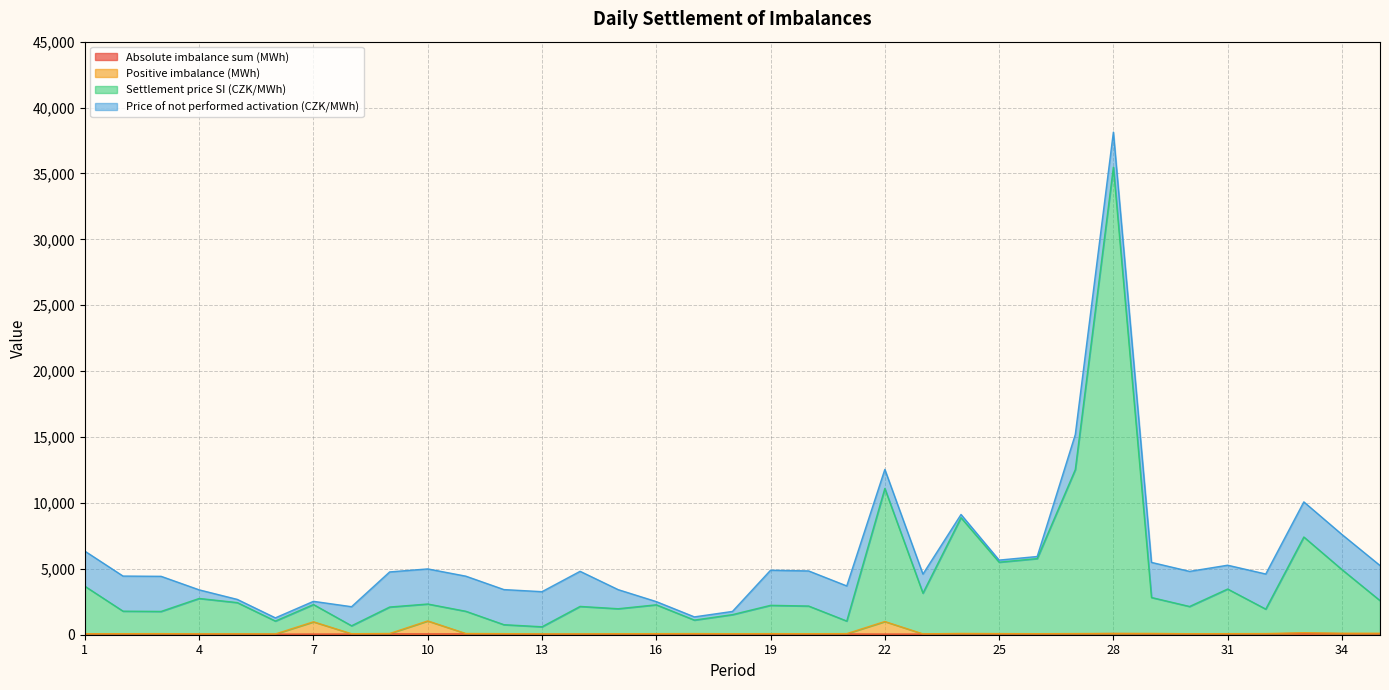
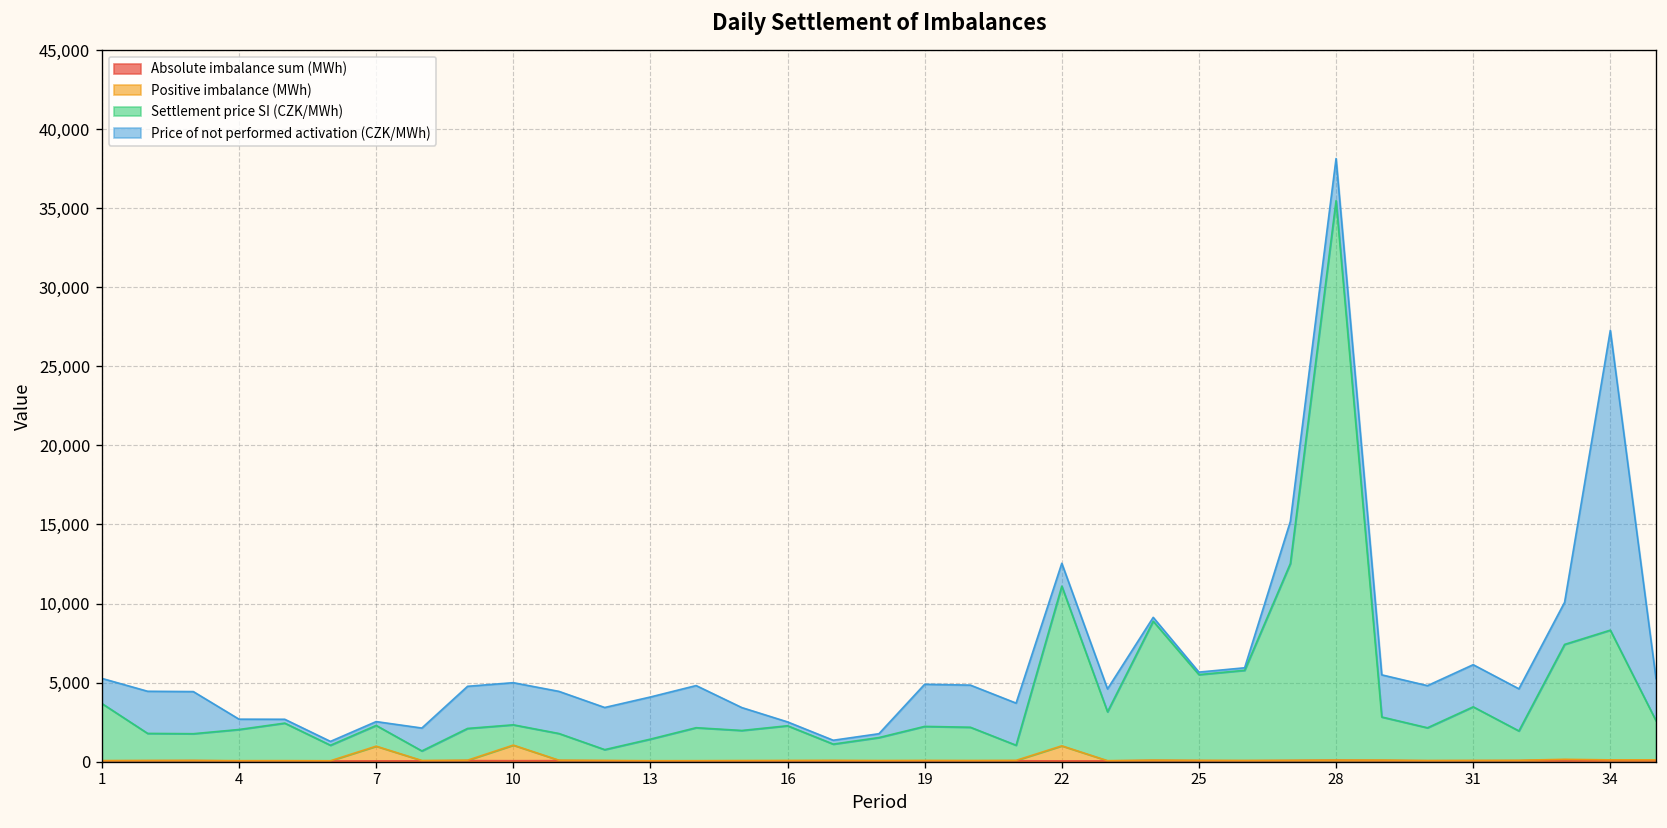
  {
    "Absolute imbalance sum (MWh)": {
      "7": "0",
      "10": "100",
      "22": "0"
    },
    "Positive imbalance (MWh)": {
      "7": "900",
      "10": "1,000",
      "22": "1,000"
    },
    "Settlement price SI (CZK/MWh)": {
      "1": "3,600",
-     "4": "2,700",
+     "4": "2,000",
      "7": "1,300",
      "10": "1,300",
-     "13": "500",
+     "13": "1,400",
      "16": "2,200",
      "19": "2,100",
      "22": "10,100",
      "28": "35,400",
      "31": "3,400",
-     "34": "4,800"
+     "34": "8,200"
    },
    "Price of not performed activation (CZK/MWh)": {
-     "1": "2,700",
+     "1": "1,600",
      "4": "700",
      "7": "200",
      "10": "2,700",
      "13": "2,700",
      "16": "200",
      "19": "2,700",
      "22": "1,400",
      "28": "2,700",
-     "31": "1,800",
-     "34": "2,700"
+     "31": "2,700",
+     "34": "19,000"
    }
  }
